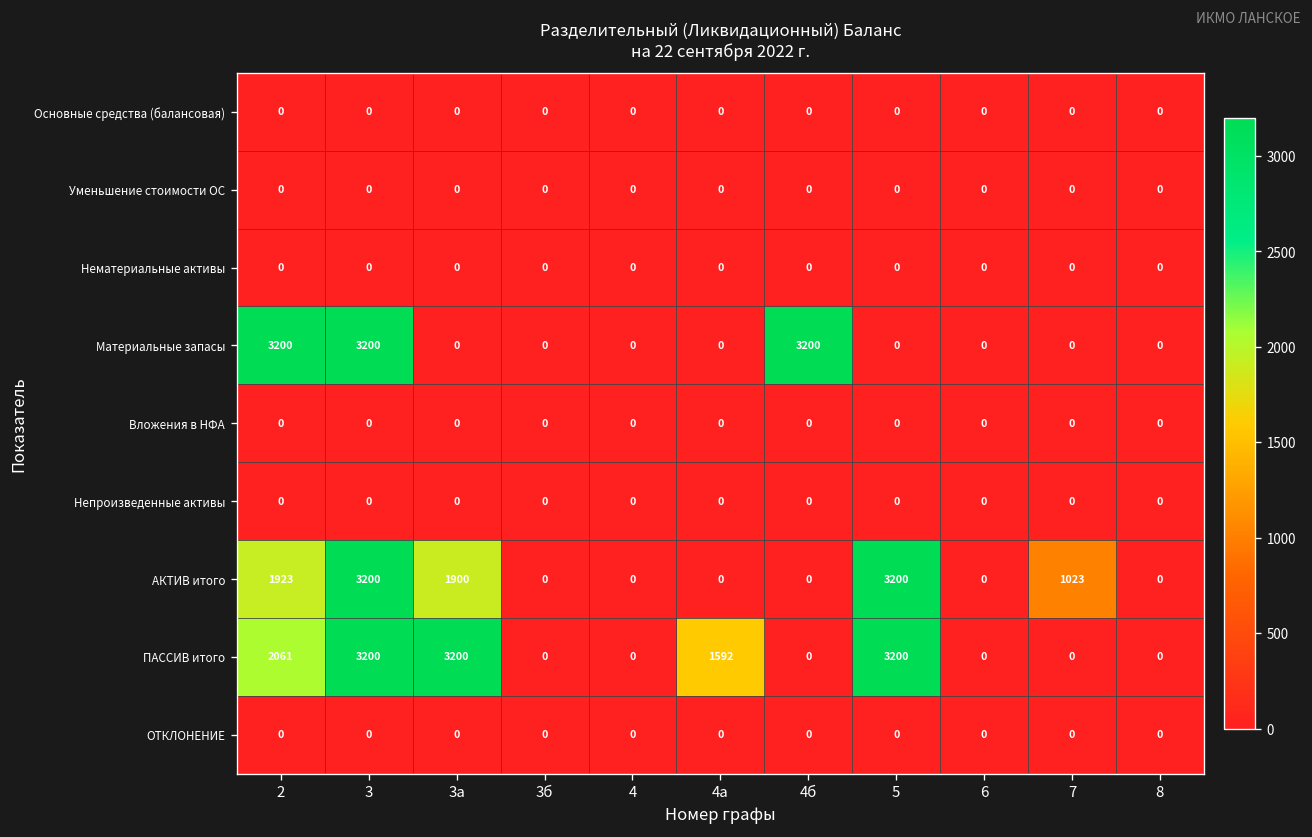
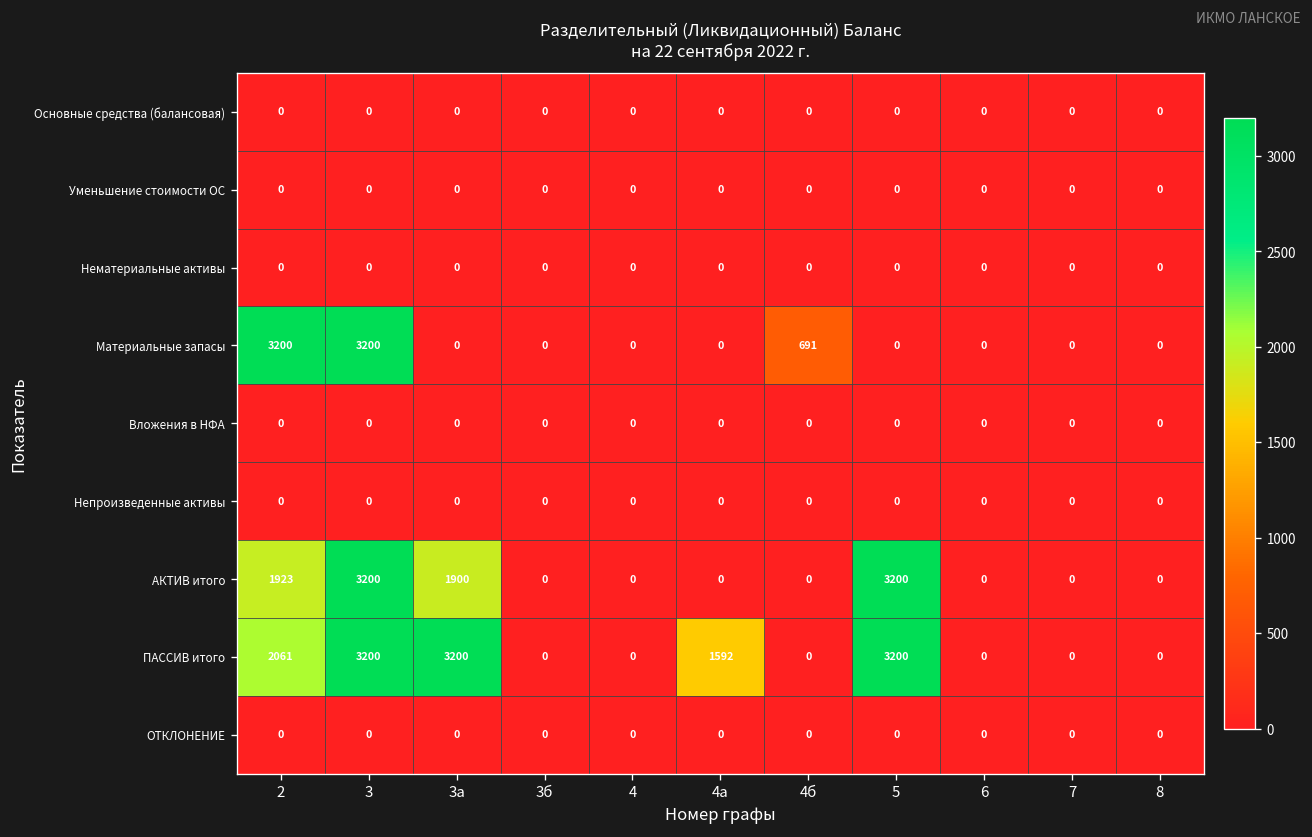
  {
    "Основные средства (балансовая)": {
      "2": 0,
      "3": 0,
      "3а": 0,
      "3б": 0,
      "4": 0,
      "4а": 0,
      "4б": 0,
      "5": 0,
      "6": 0,
      "7": 0,
      "8": 0
    },
    "Уменьшение стоимости ОС": {
      "2": 0,
      "3": 0,
      "3а": 0,
      "3б": 0,
      "4": 0,
      "4а": 0,
      "4б": 0,
      "5": 0,
      "6": 0,
      "7": 0,
      "8": 0
    },
    "Нематериальные активы": {
      "2": 0,
      "3": 0,
      "3а": 0,
      "3б": 0,
      "4": 0,
      "4а": 0,
      "4б": 0,
      "5": 0,
      "6": 0,
      "7": 0,
      "8": 0
    },
    "Материальные запасы": {
      "2": 3200,
      "3": 3200,
      "3а": 0,
      "3б": 0,
      "4": 0,
      "4а": 0,
-     "4б": 3200,
+     "4б": 691,
      "5": 0,
      "6": 0,
      "7": 0,
      "8": 0
    },
    "Вложения в НФА": {
      "2": 0,
      "3": 0,
      "3а": 0,
      "3б": 0,
      "4": 0,
      "4а": 0,
      "4б": 0,
      "5": 0,
      "6": 0,
      "7": 0,
      "8": 0
    },
    "Непроизведенные активы": {
      "2": 0,
      "3": 0,
      "3а": 0,
      "3б": 0,
      "4": 0,
      "4а": 0,
      "4б": 0,
      "5": 0,
      "6": 0,
      "7": 0,
      "8": 0
    },
    "АКТИВ итого": {
      "2": 1923,
      "3": 3200,
      "3а": 1900,
      "3б": 0,
      "4": 0,
      "4а": 0,
      "4б": 0,
      "5": 3200,
      "6": 0,
-     "7": 1023,
+     "7": 0,
      "8": 0
    },
    "ПАССИВ итого": {
      "2": 2061,
      "3": 3200,
      "3а": 3200,
      "3б": 0,
      "4": 0,
      "4а": 1592,
      "4б": 0,
      "5": 3200,
      "6": 0,
      "7": 0,
      "8": 0
    },
    "ОТКЛОНЕНИЕ": {
      "2": 0,
      "3": 0,
      "3а": 0,
      "3б": 0,
      "4": 0,
      "4а": 0,
      "4б": 0,
      "5": 0,
      "6": 0,
      "7": 0,
      "8": 0
    }
  }
